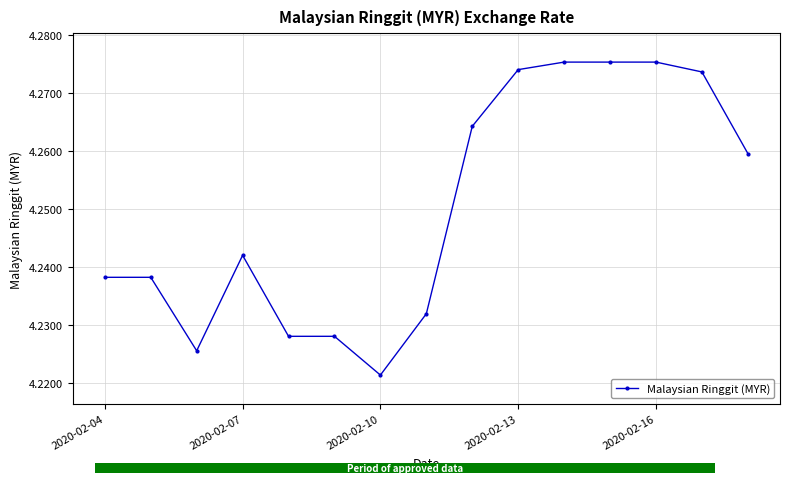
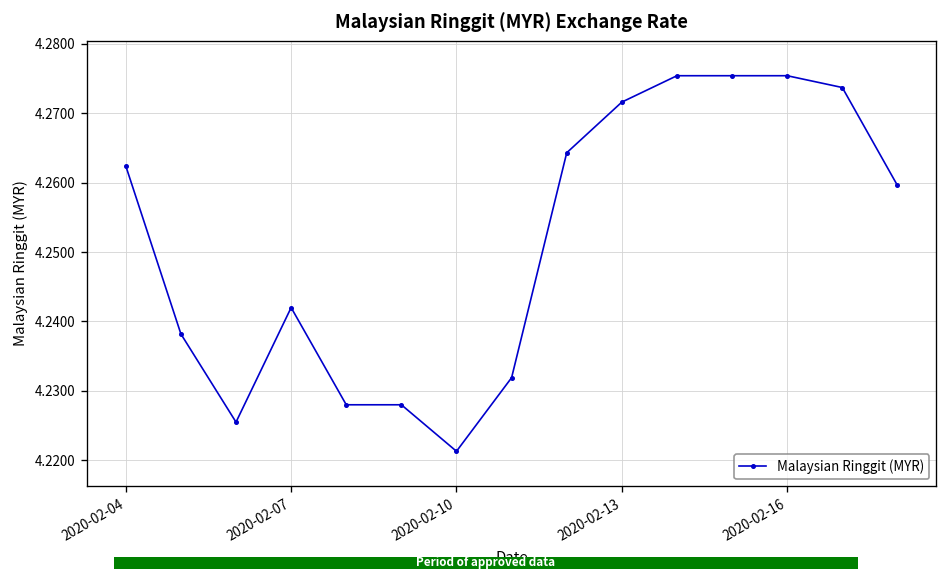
  {
    "Malaysian Ringgit (MYR) Exchange Rate": {
-     "2020-02-04": 4.238,
+     "2020-02-04": 4.262,
      "2020-02-07": 4.242,
      "2020-02-10": 4.221,
-     "2020-02-13": 4.274,
+     "2020-02-13": 4.272,
      "2020-02-16": 4.275
    }
  }
